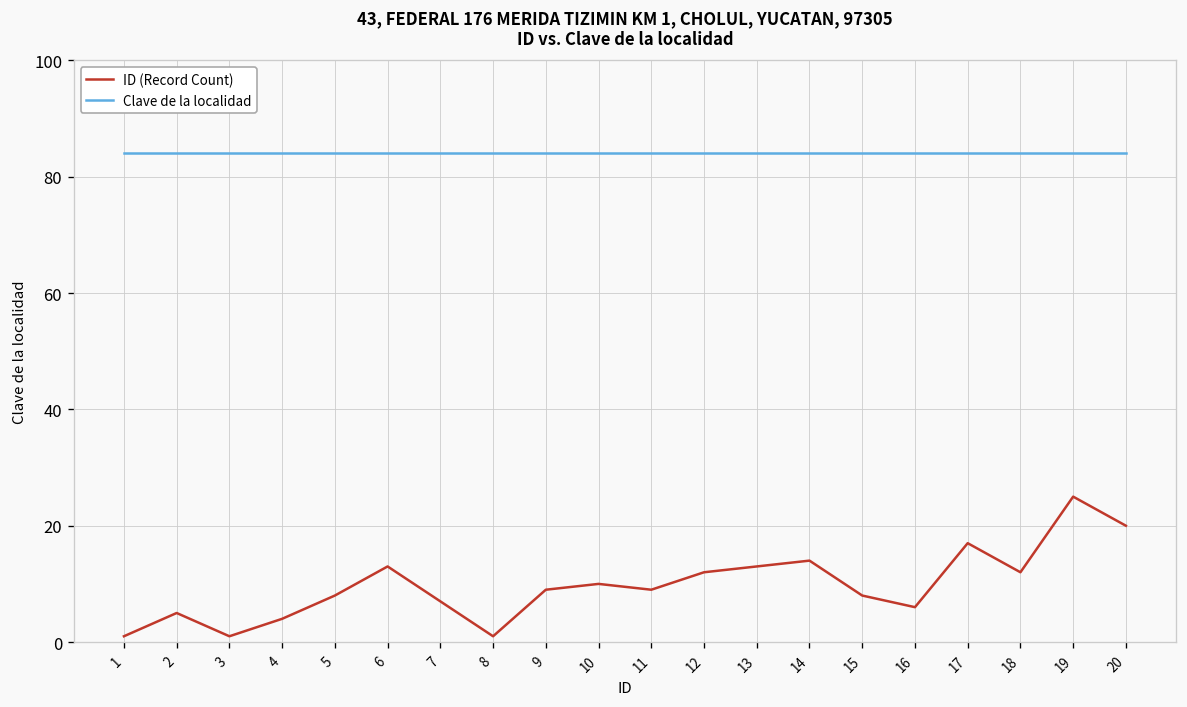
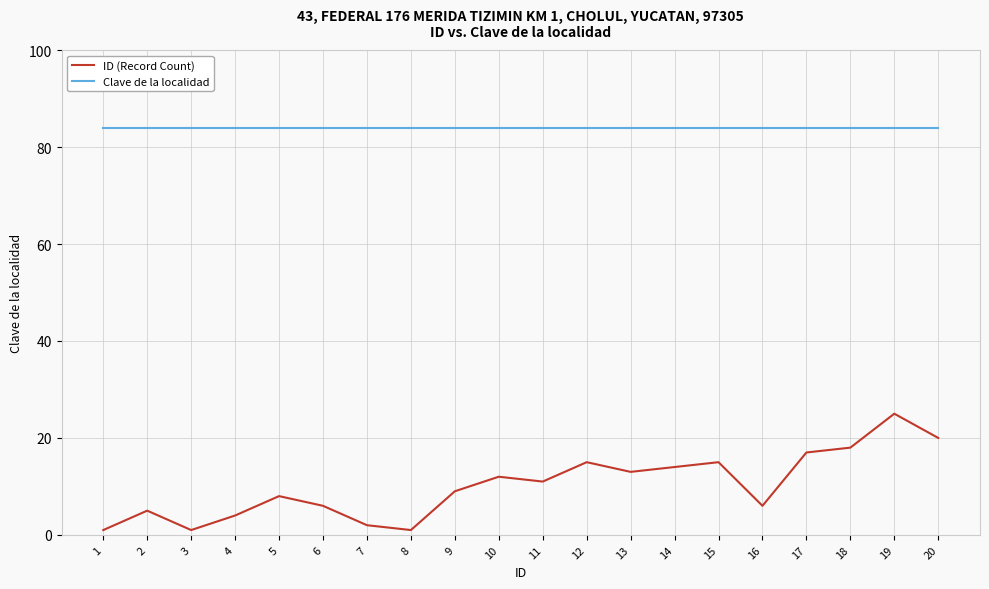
  {
    "ID (Record Count)": {
      "1": 1,
      "2": 5,
      "3": 1,
      "4": 4,
      "5": 8,
-     "6": 13,
-     "7": 7,
+     "6": 6,
+     "7": 2,
      "8": 1,
      "9": 9,
-     "10": 10,
-     "11": 9,
-     "12": 12,
+     "10": 12,
+     "11": 11,
+     "12": 15,
      "13": 13,
      "14": 14,
-     "15": 8,
+     "15": 15,
      "16": 6,
      "17": 17,
-     "18": 12,
+     "18": 18,
      "19": 25,
      "20": 20
    },
    "Clave de la localidad": {
      "1": 84,
      "2": 84,
      "3": 84,
      "4": 84,
      "5": 84,
      "6": 84,
      "7": 84,
      "8": 84,
      "9": 84,
      "10": 84,
      "11": 84,
      "12": 84,
      "13": 84,
      "14": 84,
      "15": 84,
      "16": 84,
      "17": 84,
      "18": 84,
      "19": 84,
      "20": 84
    }
  }
